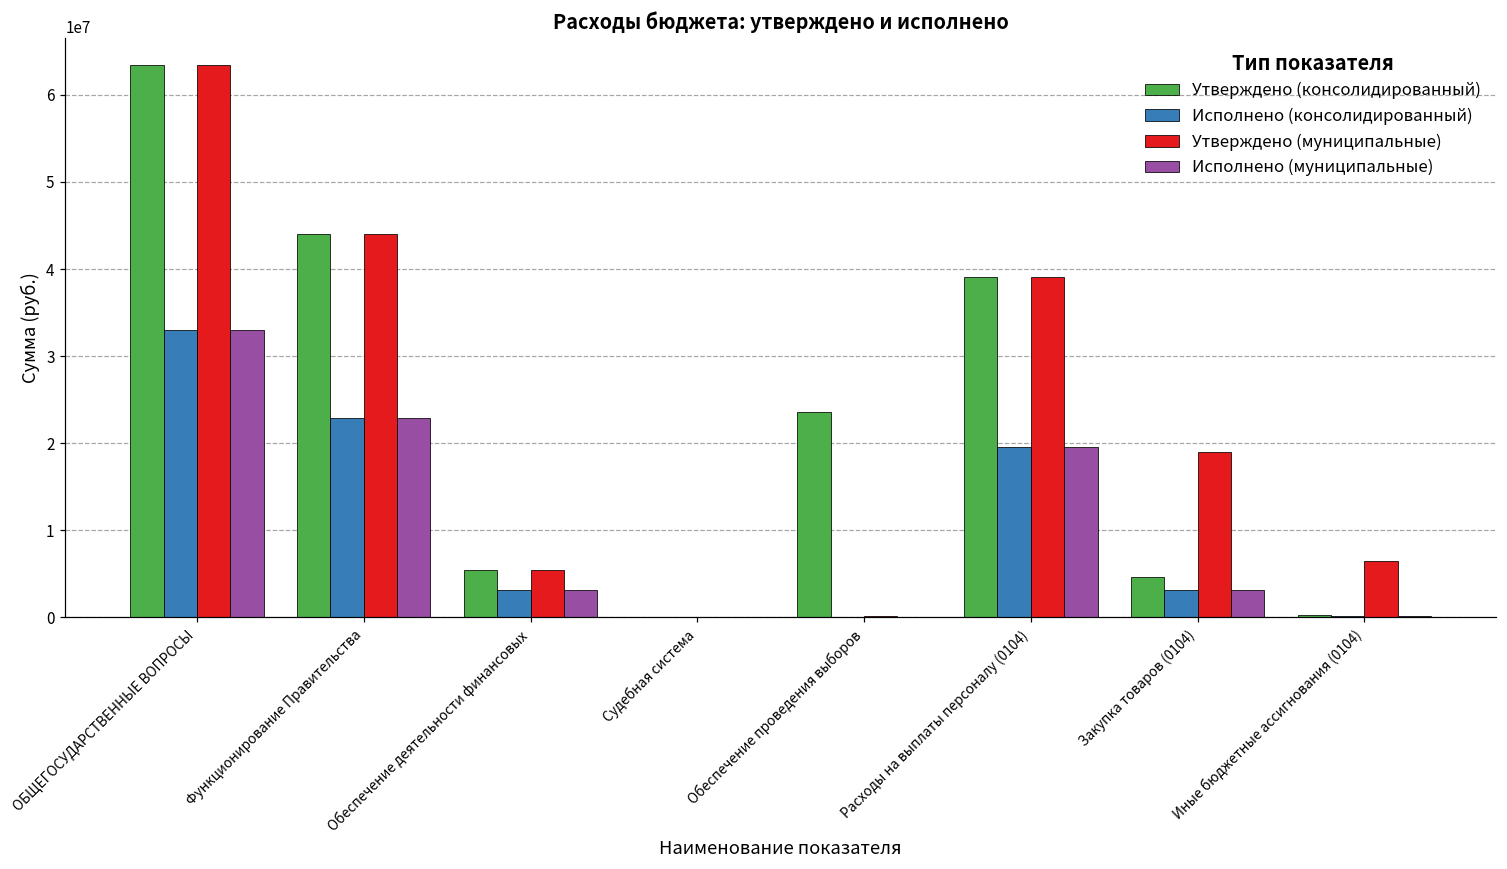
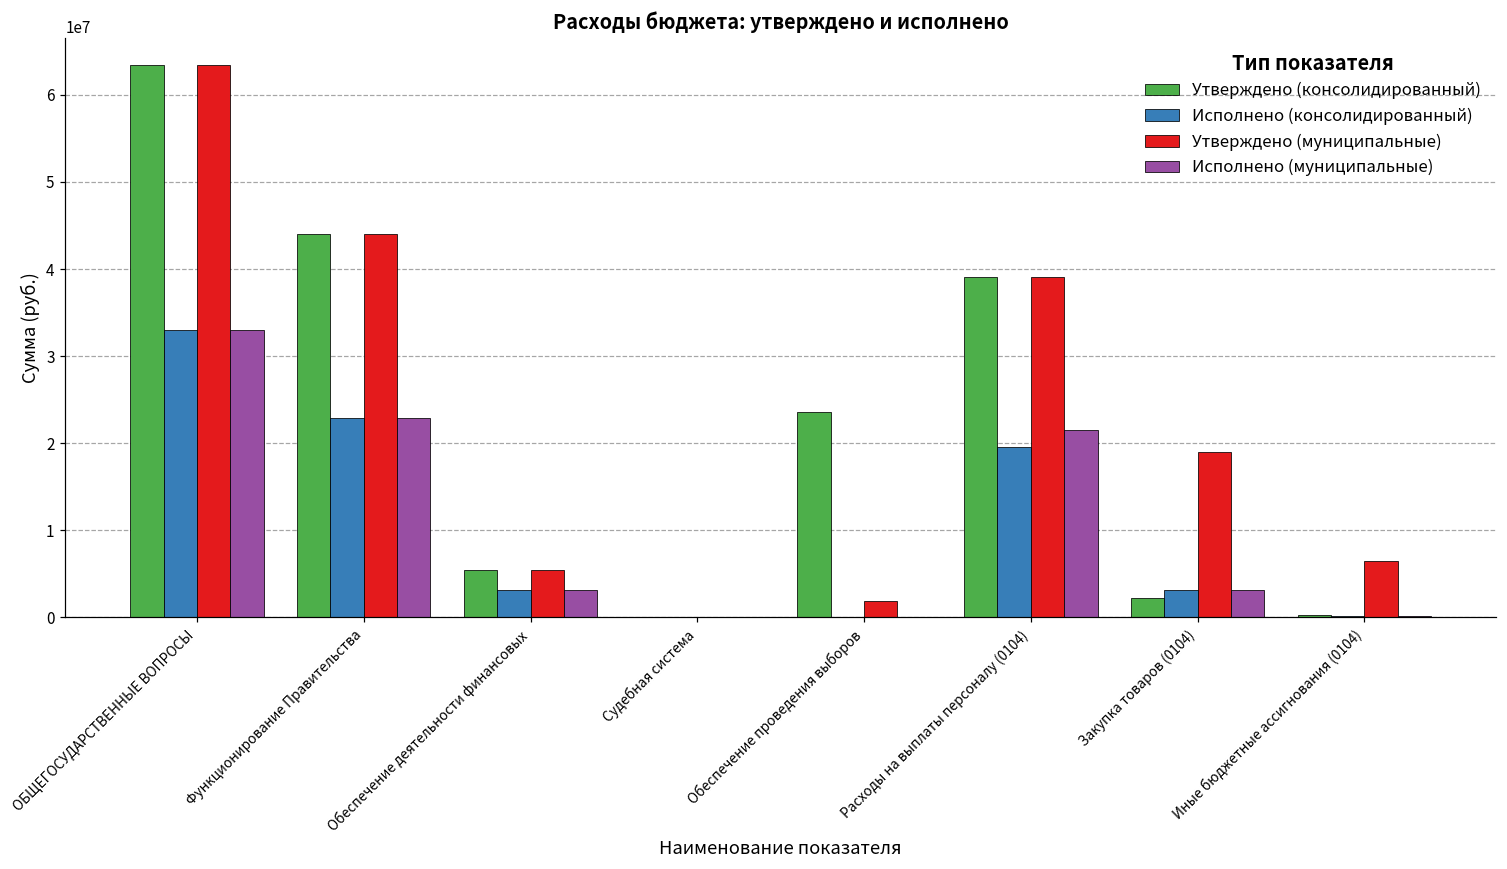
  {
    "Утверждено (консолидированный)": {
      "ОБЩЕГОСУДАРСТВЕННЫЕ ВОПРОСЫ": 63000000,
      "Функционирование Правительства": 44000000,
      "Обеспечение деятельности финансовых": 5000000,
      "Обеспечение проведения выборов": 24000000,
      "Расходы на выплаты персоналу (0104)": 39000000,
-     "Закупка товаров (0104)": 5000000
+     "Закупка товаров (0104)": 2000000
    },
    "Исполнено (консолидированный)": {
      "ОБЩЕГОСУДАРСТВЕННЫЕ ВОПРОСЫ": 33000000,
      "Функционирование Правительства": 23000000,
      "Обеспечение деятельности финансовых": 3000000,
      "Судебная система": 0,
      "Обеспечение проведения выборов": 0,
      "Расходы на выплаты персоналу (0104)": 20000000,
      "Закупка товаров (0104)": 3000000
    },
    "Утверждено (муниципальные)": {
      "ОБЩЕГОСУДАРСТВЕННЫЕ ВОПРОСЫ": 63000000,
      "Функционирование Правительства": 44000000,
      "Обеспечение деятельности финансовых": 5000000,
-     "Обеспечение проведения выборов": 0,
+     "Обеспечение проведения выборов": 2000000,
      "Расходы на выплаты персоналу (0104)": 39000000,
      "Закупка товаров (0104)": 19000000,
      "Иные бюджетные ассигнования (0104)": 6000000
    },
    "Исполнено (муниципальные)": {
      "ОБЩЕГОСУДАРСТВЕННЫЕ ВОПРОСЫ": 33000000,
      "Функционирование Правительства": 23000000,
      "Обеспечение деятельности финансовых": 3000000,
      "Судебная система": 0,
      "Обеспечение проведения выборов": 0,
-     "Расходы на выплаты персоналу (0104)": 20000000,
+     "Расходы на выплаты персоналу (0104)": 21000000,
      "Закупка товаров (0104)": 3000000
    }
  }
